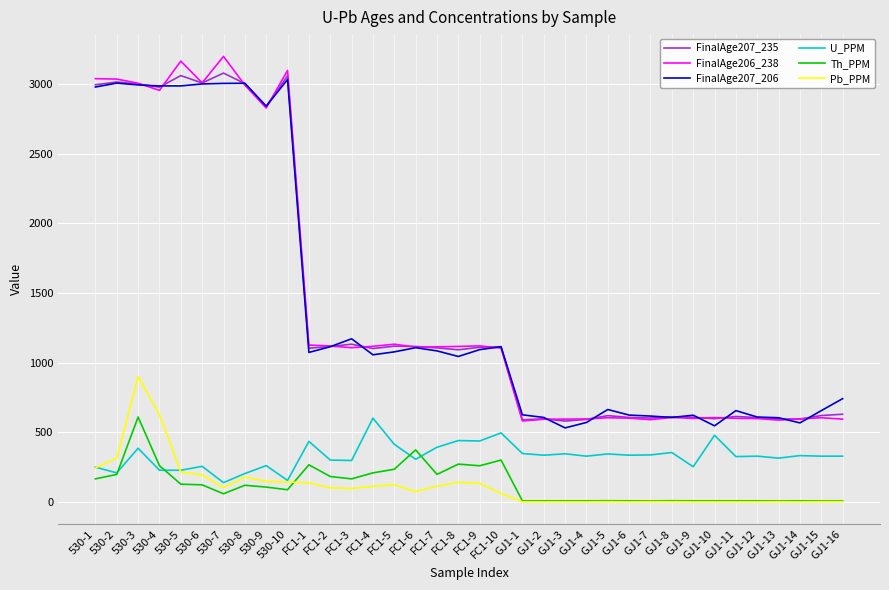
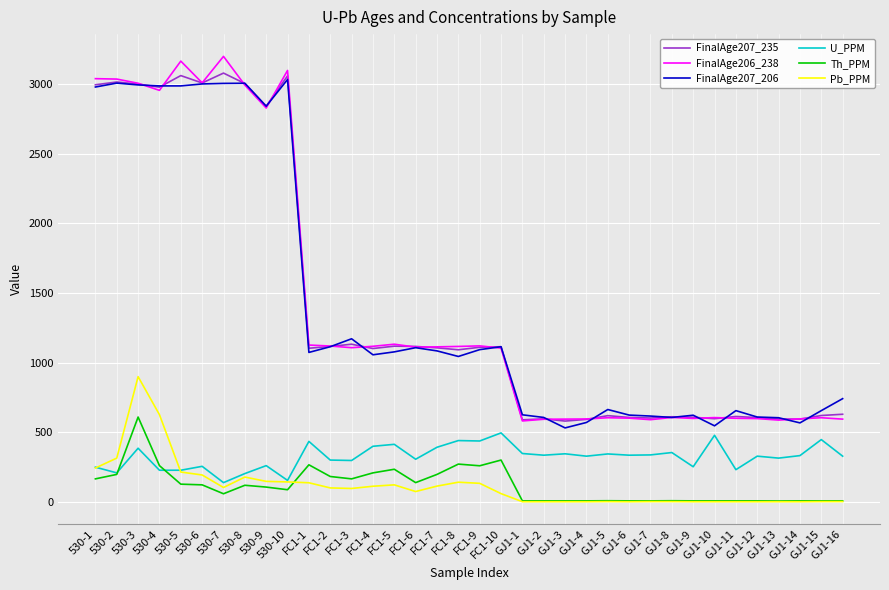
  {
    "FinalAge207_235": {
      "530-5": 3060,
      "530-7": 3080,
      "530-10": 3060,
      "FC1-1": 1100,
      "FC1-3": 1130,
      "FC1-8": 1090,
      "GJ1-16": 630
    },
    "FinalAge206_238": {
      "530-1": 3040,
      "530-2": 3040,
      "530-4": 2960,
      "530-5": 3170,
      "530-7": 3200,
      "530-10": 3100,
      "FC1-1": 1130,
      "FC1-3": 1110,
      "FC1-8": 1120,
      "GJ1-16": 600
    },
    "FinalAge207_206": {
      "530-5": 2990,
      "530-7": 3010,
      "530-10": 3030,
      "FC1-1": 1070,
      "FC1-3": 1170,
      "FC1-4": 1060,
      "FC1-5": 1080,
      "FC1-7": 1090,
      "FC1-8": 1050,
      "GJ1-1": 630,
      "GJ1-3": 530,
      "GJ1-4": 570,
      "GJ1-5": 660,
      "GJ1-10": 550,
      "GJ1-11": 660,
      "GJ1-14": 570,
      "GJ1-15": 660,
      "GJ1-16": 740
    },
    "U_PPM": {
      "530-3": 390,
      "530-4": 230,
      "530-6": 260,
      "530-7": 140,
      "530-8": 200,
      "530-9": 260,
      "FC1-1": 440,
      "FC1-2": 300,
      "FC1-3": 300,
-     "FC1-4": 600,
+     "FC1-4": 400,
      "FC1-5": 410,
      "FC1-6": 310,
      "FC1-7": 390,
      "FC1-8": 440,
      "FC1-9": 440,
      "FC1-10": 500,
      "GJ1-1": 350,
      "GJ1-2": 340,
      "GJ1-3": 350,
      "GJ1-4": 330,
      "GJ1-5": 350,
      "GJ1-6": 340,
      "GJ1-7": 340,
      "GJ1-8": 360,
      "GJ1-9": 250,
      "GJ1-10": 480,
-     "GJ1-11": 330,
+     "GJ1-11": 230,
      "GJ1-12": 330,
      "GJ1-13": 320,
      "GJ1-14": 330,
-     "GJ1-15": 330,
+     "GJ1-15": 450,
      "GJ1-16": 330
    },
    "Th_PPM": {
      "530-1": 170,
      "530-3": 610,
      "530-4": 260,
      "530-5": 130,
      "530-6": 120,
      "530-7": 60,
      "530-8": 120,
      "530-9": 110,
      "530-10": 90,
      "FC1-1": 270,
      "FC1-2": 180,
      "FC1-3": 170,
      "FC1-4": 210,
      "FC1-5": 240,
-     "FC1-6": 370,
+     "FC1-6": 140,
      "FC1-7": 200,
      "FC1-8": 270,
      "FC1-9": 260,
      "FC1-10": 300
    },
    "Pb_PPM": {
      "530-2": 320,
      "530-3": 900,
      "530-4": 630,
      "530-6": 190,
      "530-7": 100,
      "530-8": 180,
      "530-9": 150,
      "FC1-1": 140,
      "FC1-2": 100,
      "FC1-3": 100,
      "FC1-4": 110,
      "FC1-5": 120,
      "FC1-6": 80,
      "FC1-7": 110,
      "FC1-8": 140,
      "FC1-9": 130,
      "FC1-10": 60
    }
  }
